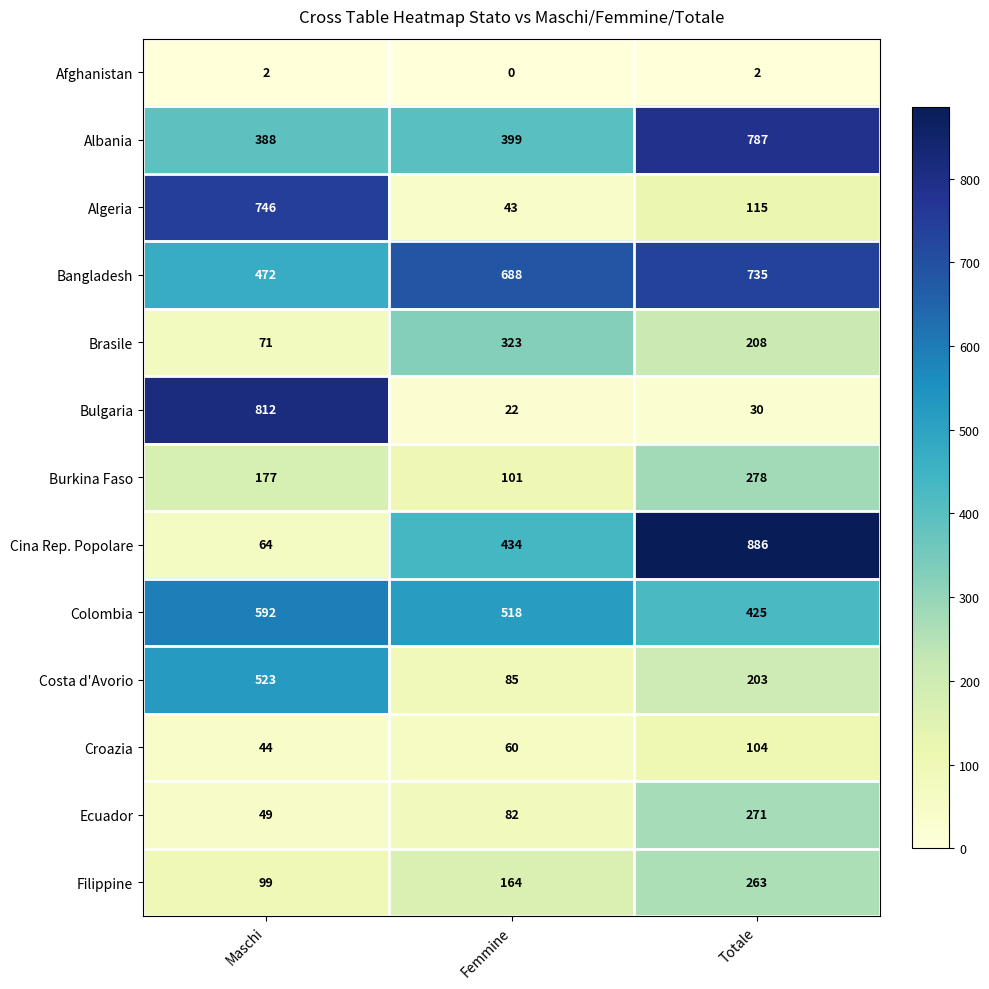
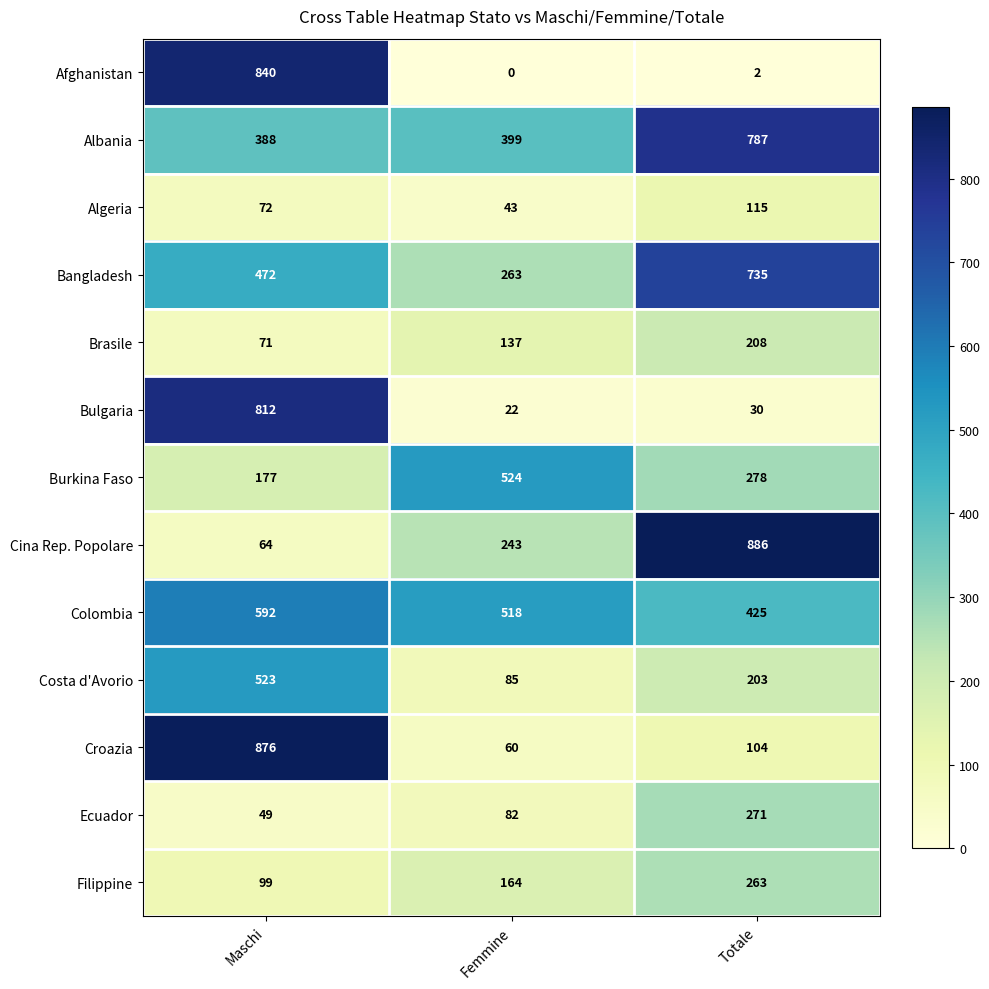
  {
    "Afghanistan": {
-     "Maschi": 2,
+     "Maschi": 840,
      "Femmine": 0,
      "Totale": 2
    },
    "Albania": {
      "Maschi": 388,
      "Femmine": 399,
      "Totale": 787
    },
    "Algeria": {
-     "Maschi": 746,
+     "Maschi": 72,
      "Femmine": 43,
      "Totale": 115
    },
    "Bangladesh": {
      "Maschi": 472,
-     "Femmine": 688,
+     "Femmine": 263,
      "Totale": 735
    },
    "Brasile": {
      "Maschi": 71,
-     "Femmine": 323,
+     "Femmine": 137,
      "Totale": 208
    },
    "Bulgaria": {
      "Maschi": 812,
      "Femmine": 22,
      "Totale": 30
    },
    "Burkina Faso": {
      "Maschi": 177,
-     "Femmine": 101,
+     "Femmine": 524,
      "Totale": 278
    },
    "Cina Rep. Popolare": {
      "Maschi": 64,
-     "Femmine": 434,
+     "Femmine": 243,
      "Totale": 886
    },
    "Colombia": {
      "Maschi": 592,
      "Femmine": 518,
      "Totale": 425
    },
    "Costa d'Avorio": {
      "Maschi": 523,
      "Femmine": 85,
      "Totale": 203
    },
    "Croazia": {
-     "Maschi": 44,
+     "Maschi": 876,
      "Femmine": 60,
      "Totale": 104
    },
    "Ecuador": {
      "Maschi": 49,
      "Femmine": 82,
      "Totale": 271
    },
    "Filippine": {
      "Maschi": 99,
      "Femmine": 164,
      "Totale": 263
    }
  }
